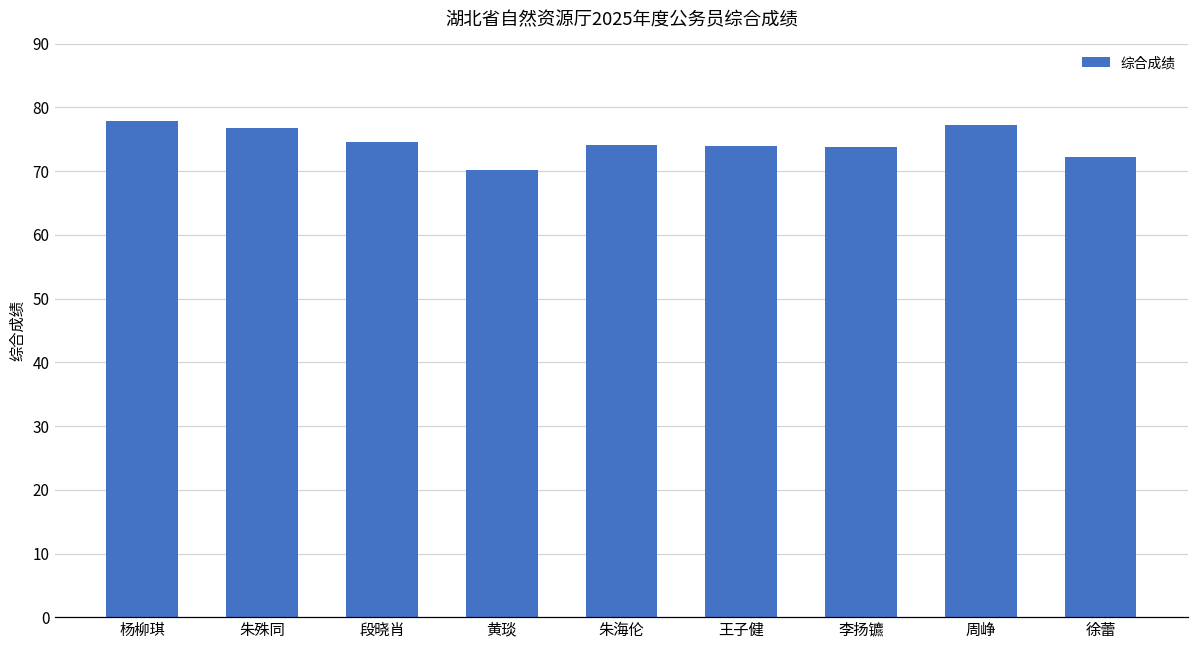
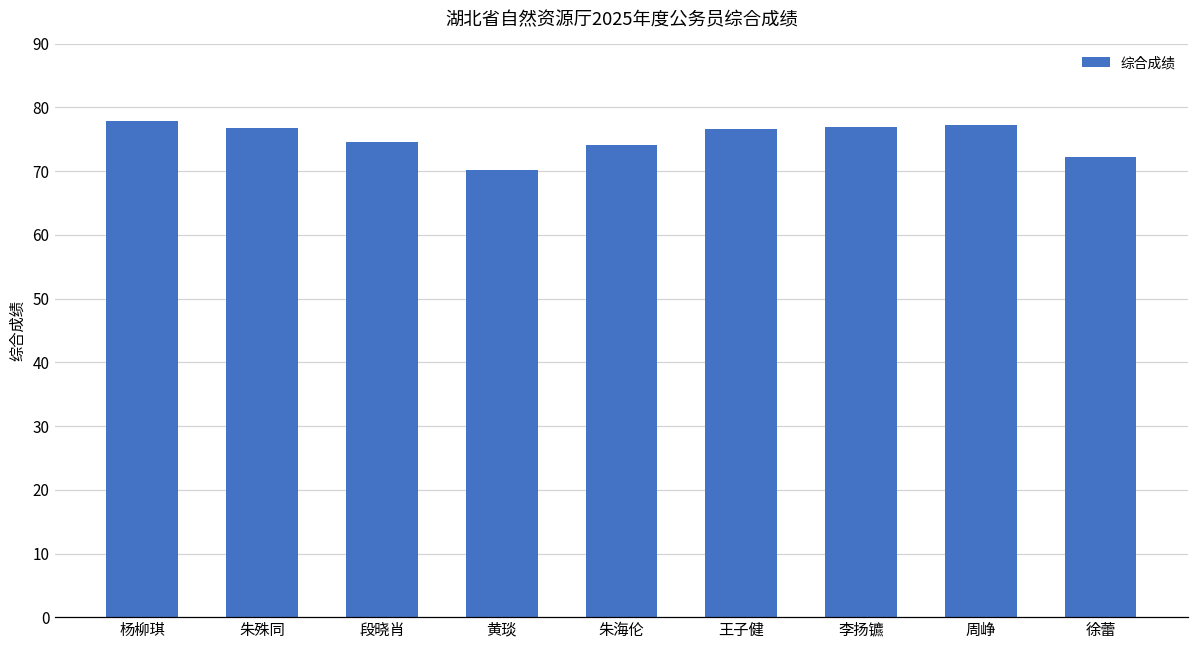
  {
    "杨柳琪": 78,
    "朱殊同": 77,
    "段晓肖": 75,
    "黄琰": 70,
    "朱海伦": 74,
-   "王子健": 74,
-   "李扬镳": 74,
+   "王子健": 77,
+   "李扬镳": 77,
    "周峥": 77,
    "徐蕾": 72
  }
